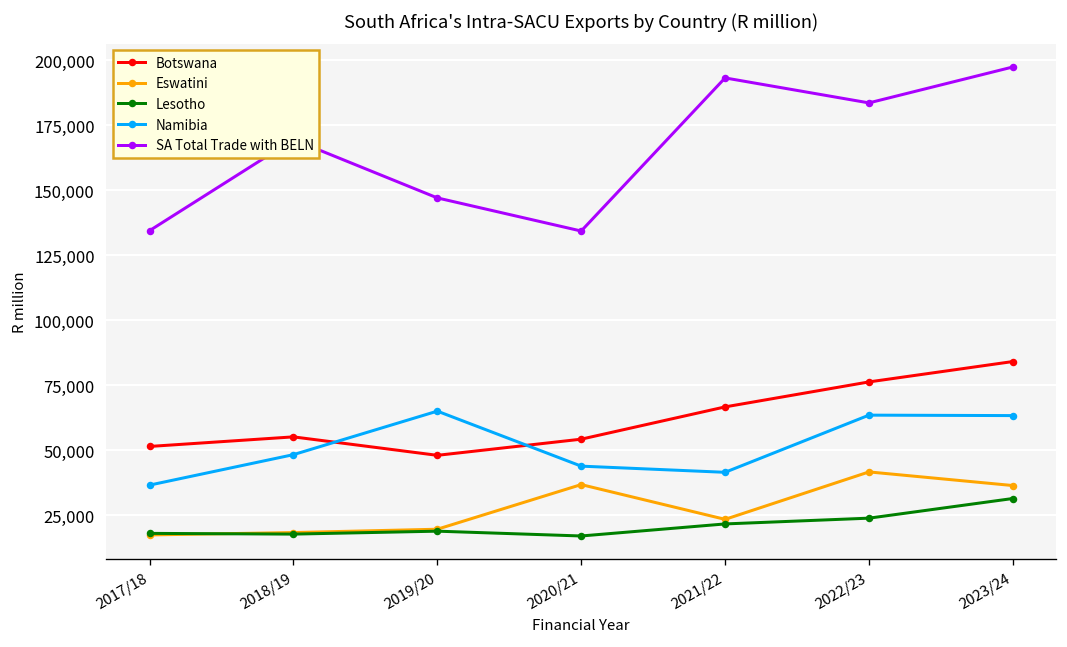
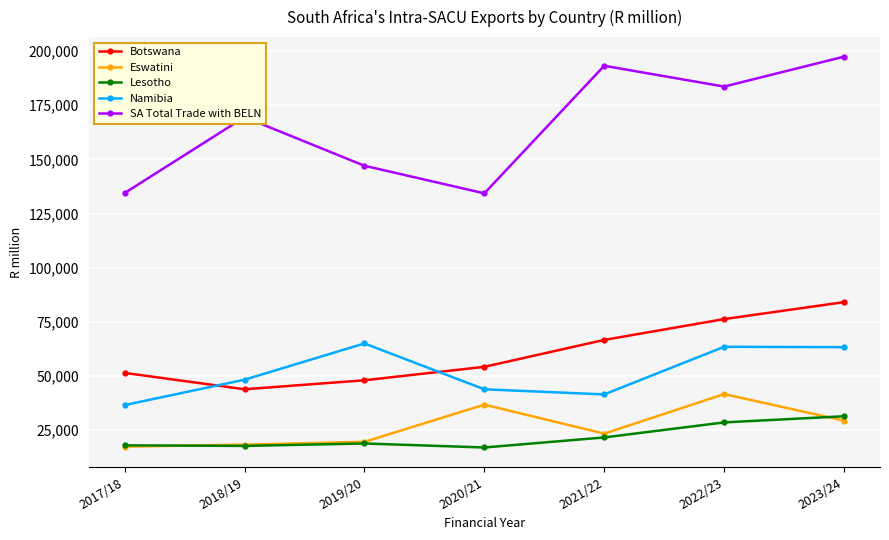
  {
    "Botswana": {
      "2017/18": "51,000",
-     "2018/19": "55,000",
+     "2018/19": "44,000",
      "2019/20": "48,000",
      "2020/21": "54,000",
      "2021/22": "67,000",
      "2022/23": "76,000",
      "2023/24": "84,000"
    },
    "Eswatini": {
      "2020/21": "37,000",
      "2021/22": "23,000",
      "2022/23": "42,000",
-     "2023/24": "36,000"
+     "2023/24": "29,000"
    },
    "Lesotho": {
      "2020/21": "17,000",
      "2021/22": "22,000",
-     "2022/23": "24,000",
+     "2022/23": "29,000",
      "2023/24": "31,000"
    },
    "Namibia": {
      "2017/18": "37,000",
      "2018/19": "48,000",
      "2019/20": "65,000",
      "2020/21": "44,000",
      "2021/22": "42,000",
      "2022/23": "63,000",
      "2023/24": "63,000"
    },
    "SA Total Trade with BELN": {
      "2017/18": "134,000",
      "2019/20": "147,000",
      "2020/21": "134,000",
      "2021/22": "193,000",
      "2022/23": "184,000",
      "2023/24": "197,000"
    }
  }
